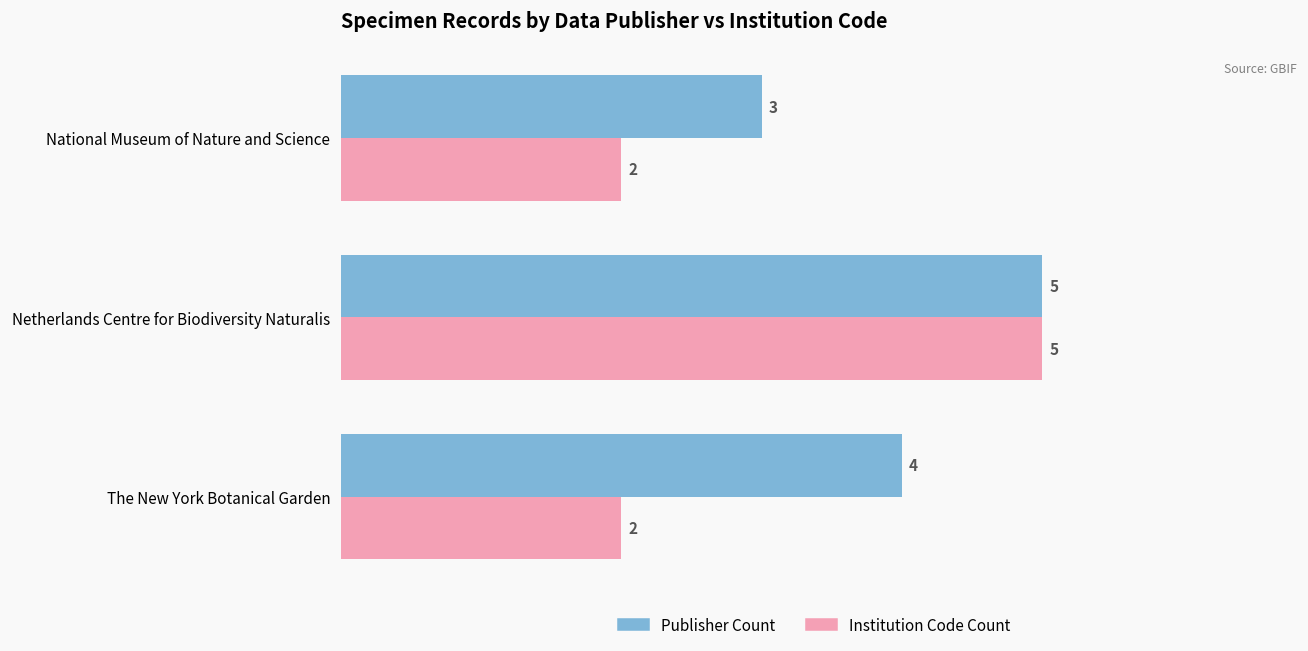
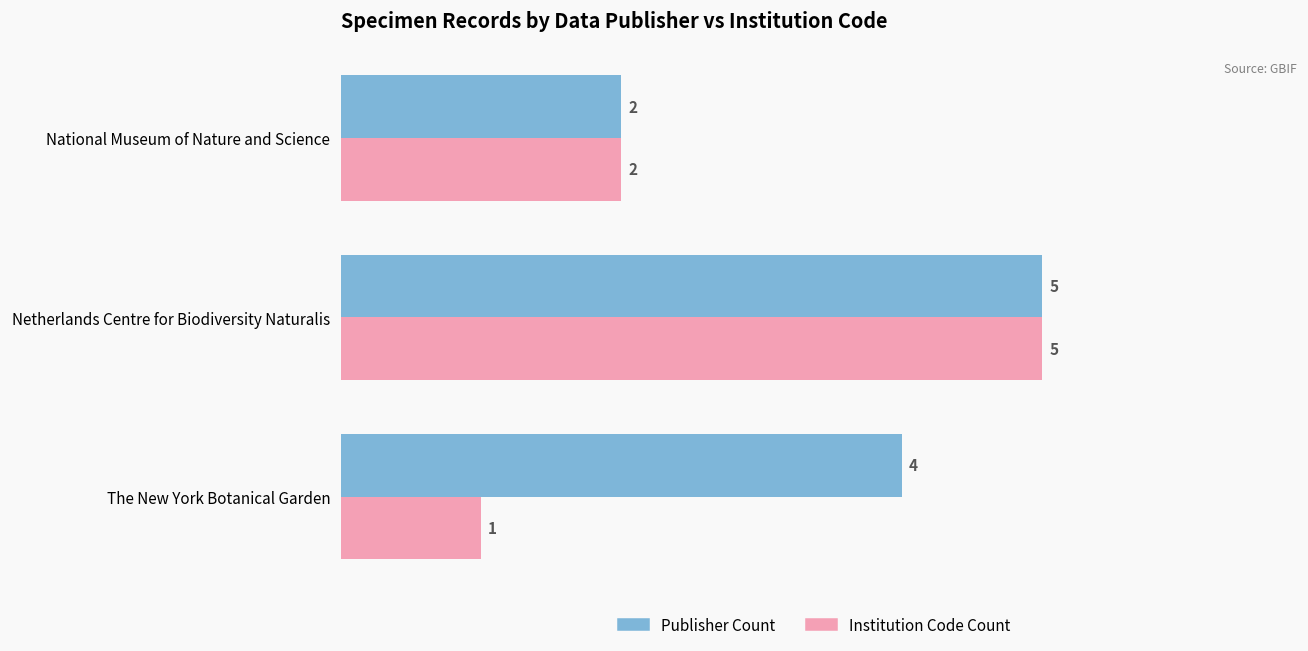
  {
    "Publisher Count": {
-     "National Museum of Nature and Science": 3,
+     "National Museum of Nature and Science": 2,
      "Netherlands Centre for Biodiversity Naturalis": 5,
      "The New York Botanical Garden": 4
    },
    "Institution Code Count": {
      "National Museum of Nature and Science": 2,
      "Netherlands Centre for Biodiversity Naturalis": 5,
-     "The New York Botanical Garden": 2
+     "The New York Botanical Garden": 1
    }
  }
